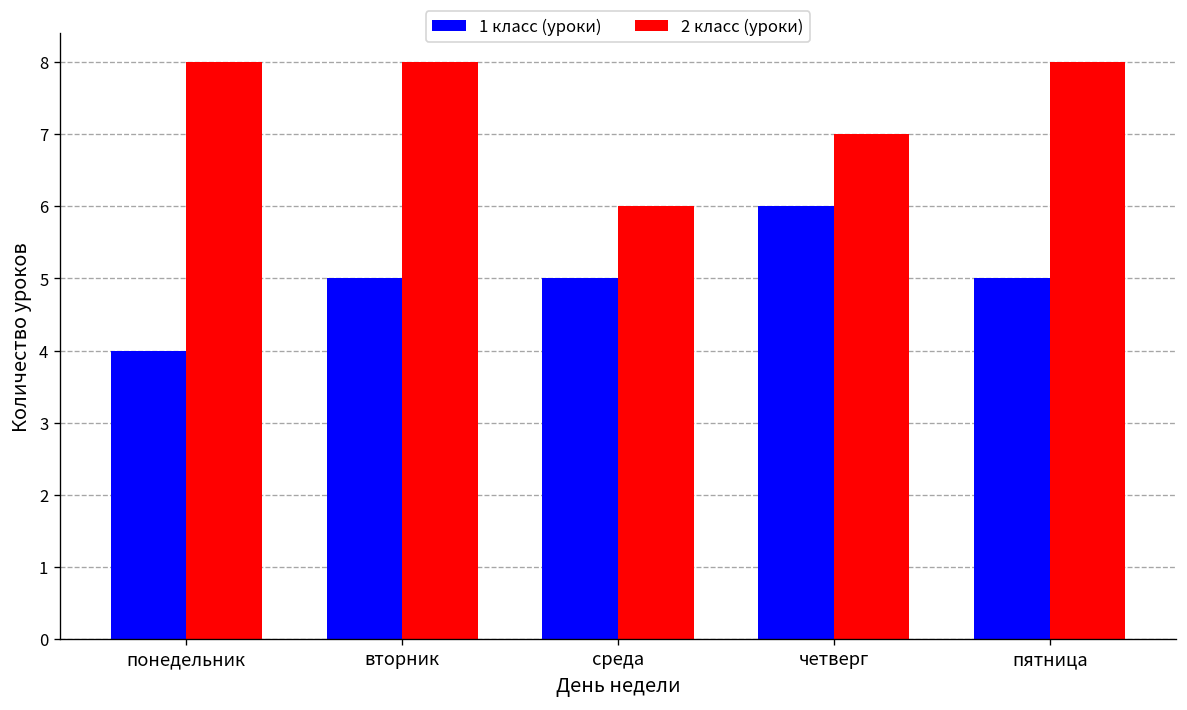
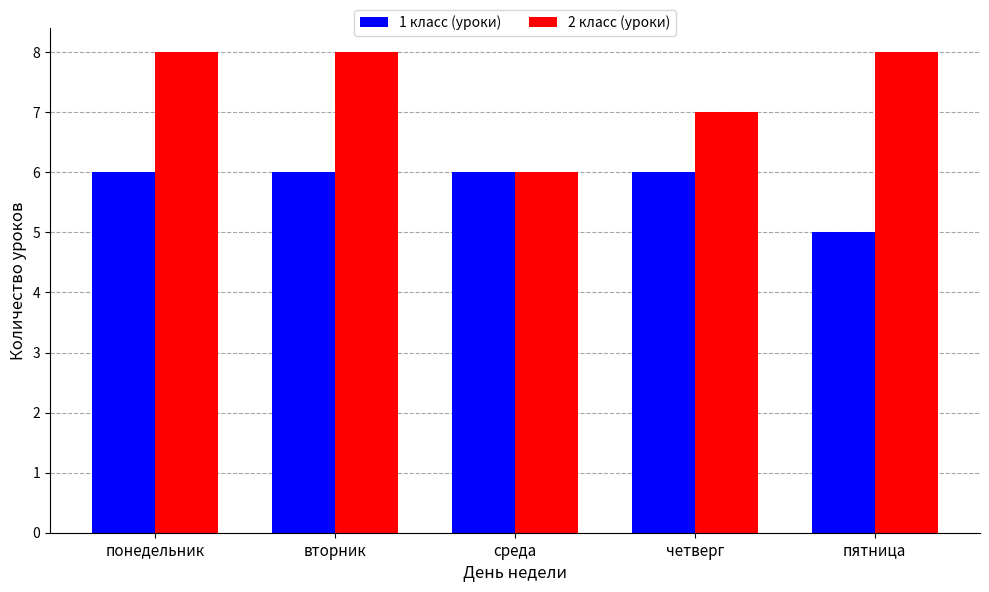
  {
    "1 класс (уроки)": {
-     "понедельник": 4,
-     "вторник": 5,
-     "среда": 5,
+     "понедельник": 6,
+     "вторник": 6,
+     "среда": 6,
      "четверг": 6,
      "пятница": 5
    },
    "2 класс (уроки)": {
      "понедельник": 8,
      "вторник": 8,
      "среда": 6,
      "четверг": 7,
      "пятница": 8
    }
  }
